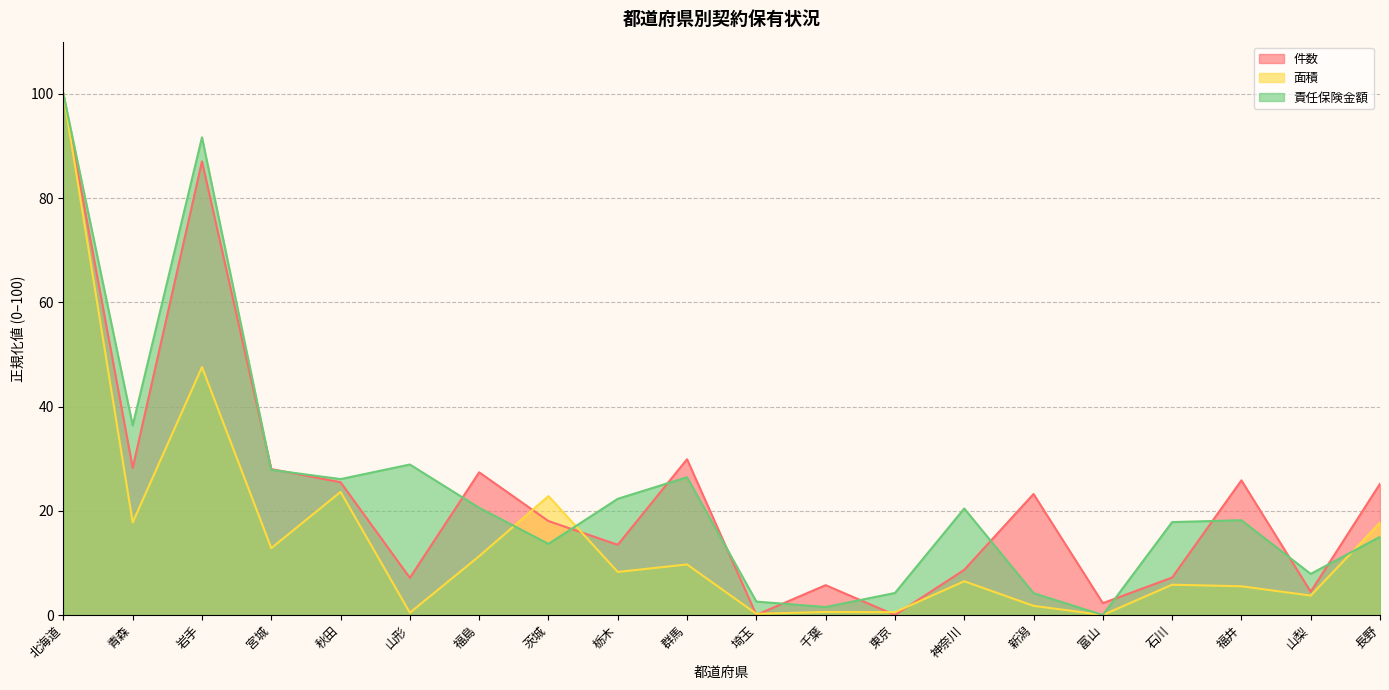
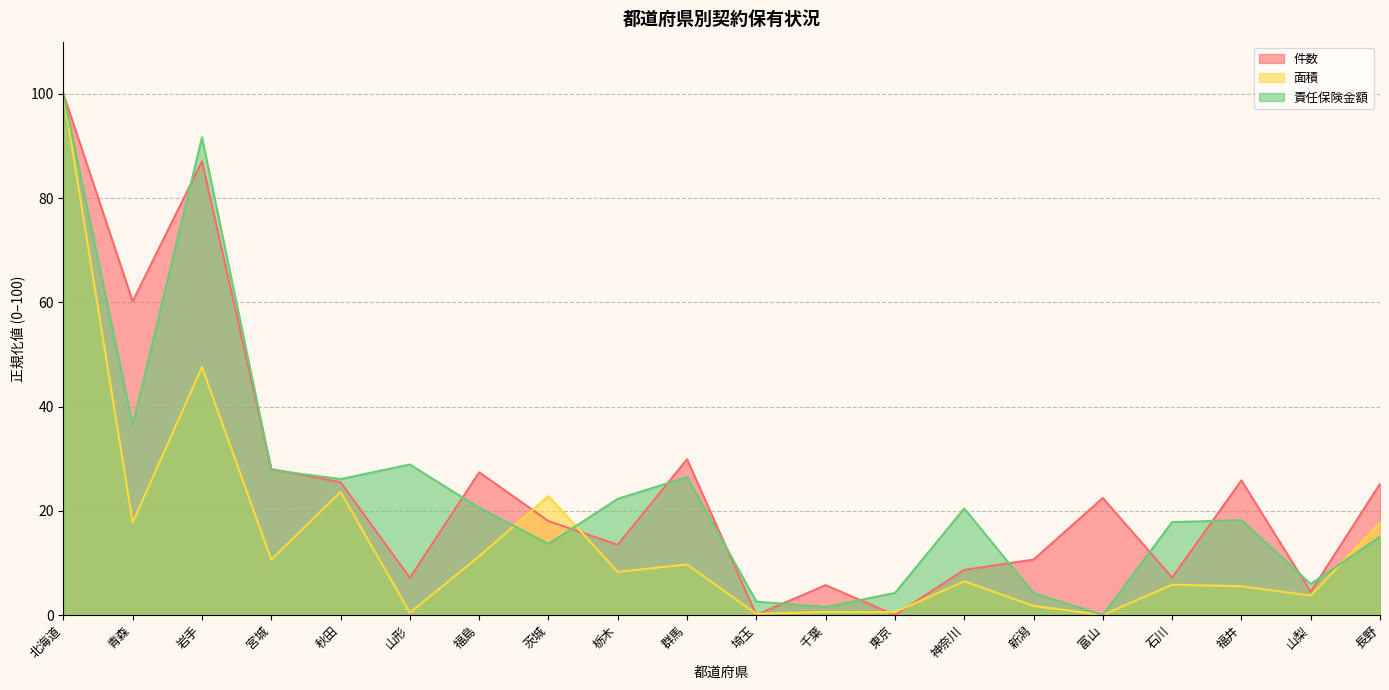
  {
    "件数": {
-     "青森": 28,
+     "青森": 60,
      "岩手": 87,
      "秋田": 25,
      "山形": 7,
      "福島": 27,
      "茨城": 18,
      "栃木": 13,
      "群馬": 30,
      "千葉": 6,
      "東京": 0,
      "神奈川": 9,
-     "新潟": 23,
-     "富山": 2,
+     "新潟": 11,
+     "富山": 22,
      "石川": 7,
      "福井": 26,
      "山梨": 4,
      "長野": 25
    },
    "面積": {
      "青森": 18,
      "岩手": 48,
-     "宮城": 13,
+     "宮城": 11,
      "秋田": 24,
      "山形": 0,
      "福島": 11,
      "茨城": 23,
      "栃木": 8,
      "群馬": 10,
      "千葉": 1,
      "東京": 1,
      "神奈川": 6,
      "新潟": 2,
      "石川": 6,
      "福井": 6,
      "山梨": 4,
      "長野": 18
    },
    "責任保険金額": {
      "青森": 36,
      "岩手": 92,
      "秋田": 26,
      "山形": 29,
      "福島": 21,
      "茨城": 14,
      "栃木": 22,
      "群馬": 26,
      "埼玉": 3,
      "千葉": 2,
      "東京": 4,
      "神奈川": 20,
      "新潟": 4,
      "石川": 18,
      "福井": 18,
-     "山梨": 8,
+     "山梨": 6,
      "長野": 15
    }
  }
